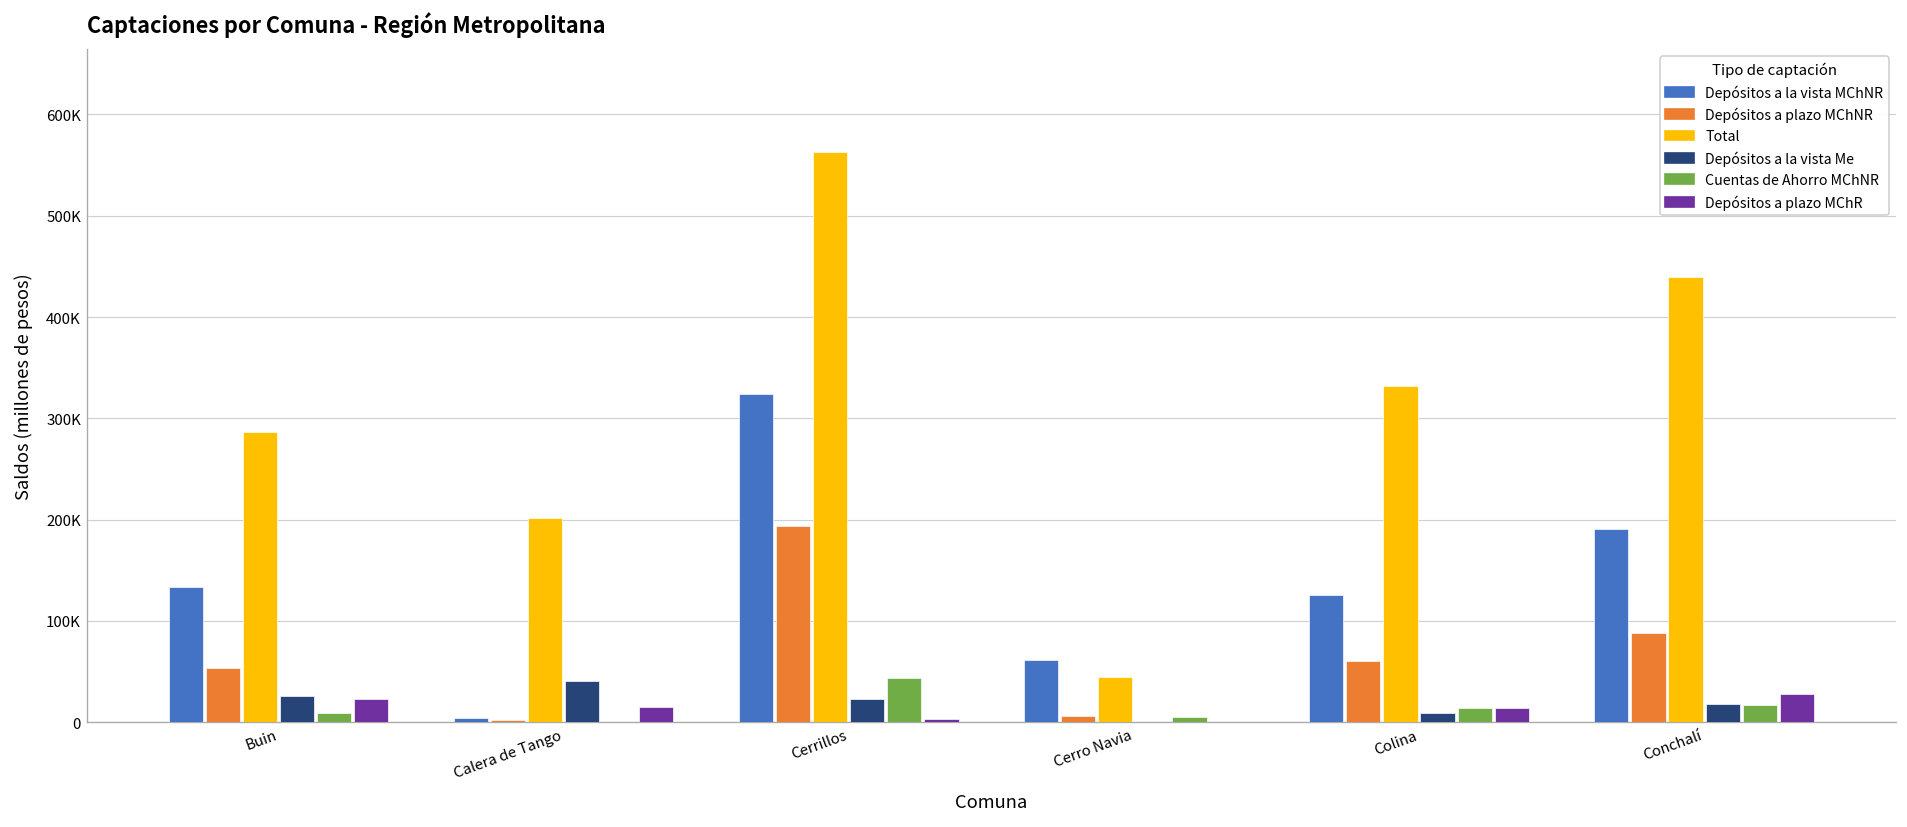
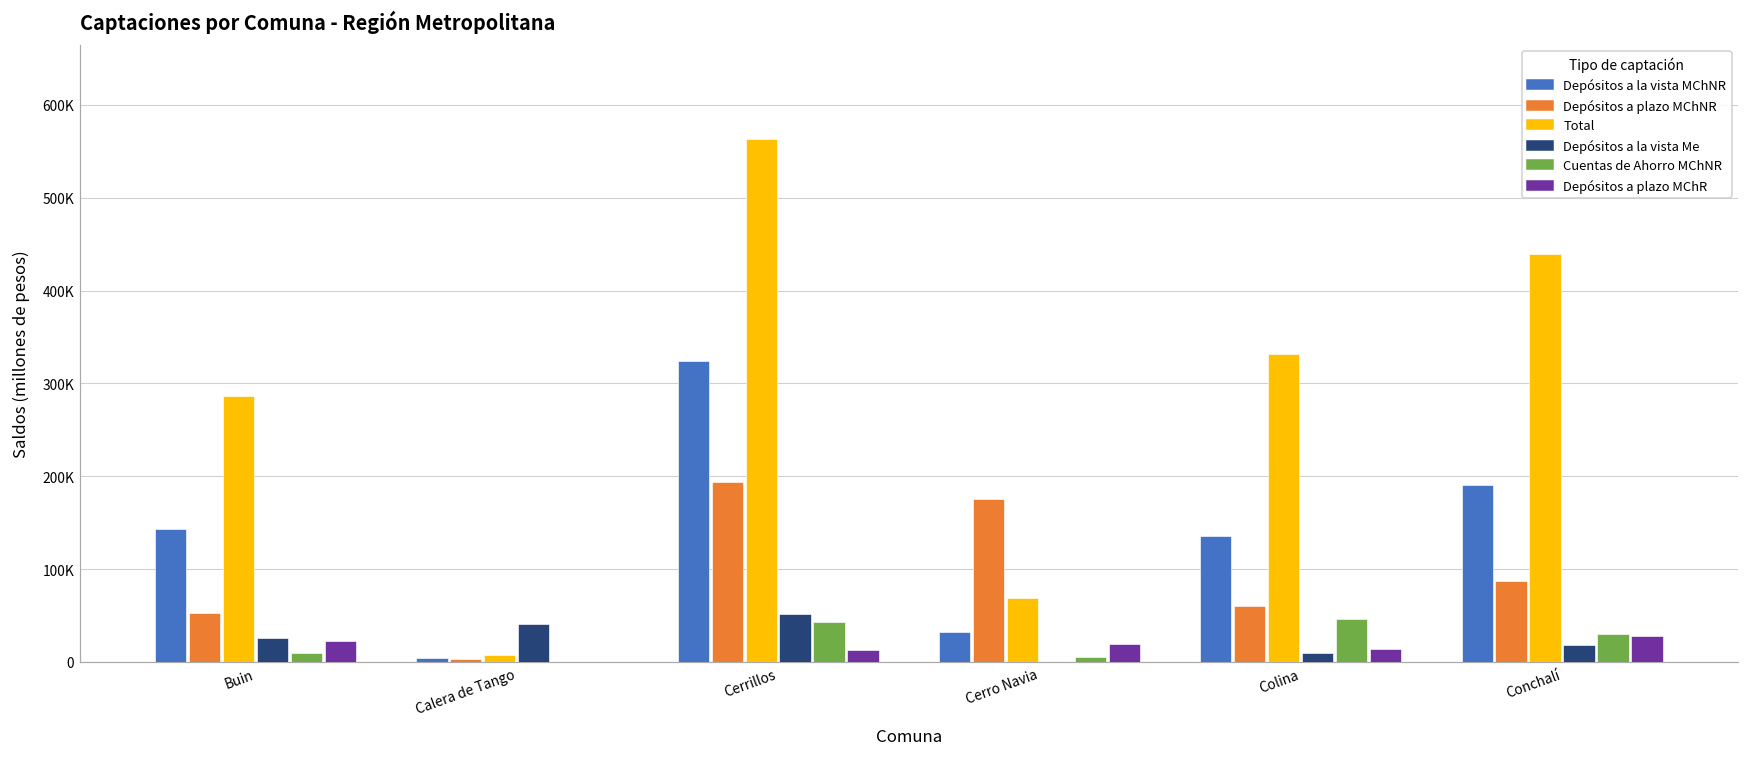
  {
    "Depósitos a la vista MChNR": {
-     "Buin": 130000,
+     "Buin": 140000,
      "Calera de Tango": 0,
      "Cerrillos": 320000,
-     "Cerro Navia": 60000,
-     "Colina": 130000,
+     "Cerro Navia": 30000,
+     "Colina": 140000,
      "Conchalí": 190000
    },
    "Depósitos a plazo MChNR": {
      "Buin": 50000,
      "Cerrillos": 190000,
-     "Cerro Navia": 10000,
+     "Cerro Navia": 180000,
      "Colina": 60000,
      "Conchalí": 90000
    },
    "Total": {
      "Buin": 290000,
-     "Calera de Tango": 200000,
+     "Calera de Tango": 10000,
      "Cerrillos": 560000,
-     "Cerro Navia": 40000,
+     "Cerro Navia": 70000,
      "Colina": 330000,
      "Conchalí": 440000
    },
    "Depósitos a la vista Me": {
      "Buin": 30000,
      "Calera de Tango": 40000,
-     "Cerrillos": 20000,
+     "Cerrillos": 50000,
      "Colina": 10000,
      "Conchalí": 20000
    },
    "Cuentas de Ahorro MChNR": {
      "Buin": 10000,
      "Calera de Tango": 0,
      "Cerrillos": 40000,
      "Cerro Navia": 0,
-     "Colina": 10000,
-     "Conchalí": 20000
+     "Colina": 50000,
+     "Conchalí": 30000
    },
    "Depósitos a plazo MChR": {
      "Buin": 20000,
-     "Calera de Tango": 20000,
-     "Cerrillos": 0,
-     "Cerro Navia": 0,
+     "Calera de Tango": 0,
+     "Cerrillos": 10000,
+     "Cerro Navia": 20000,
      "Colina": 10000,
      "Conchalí": 30000
    }
  }
